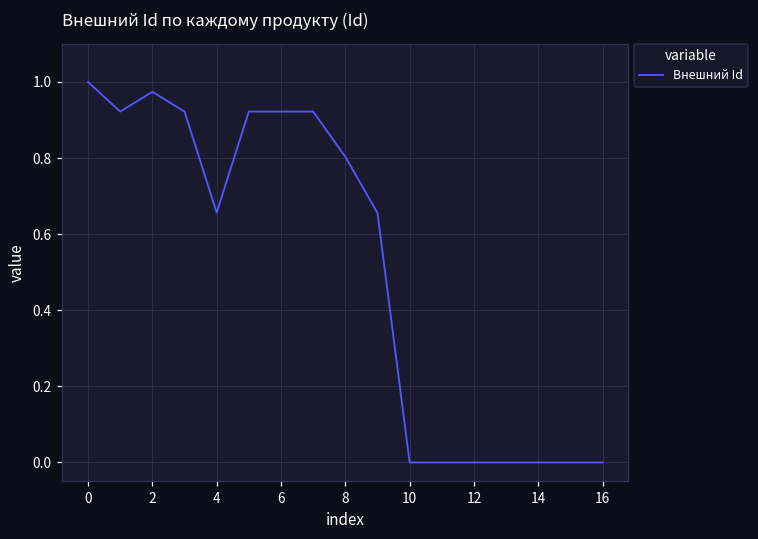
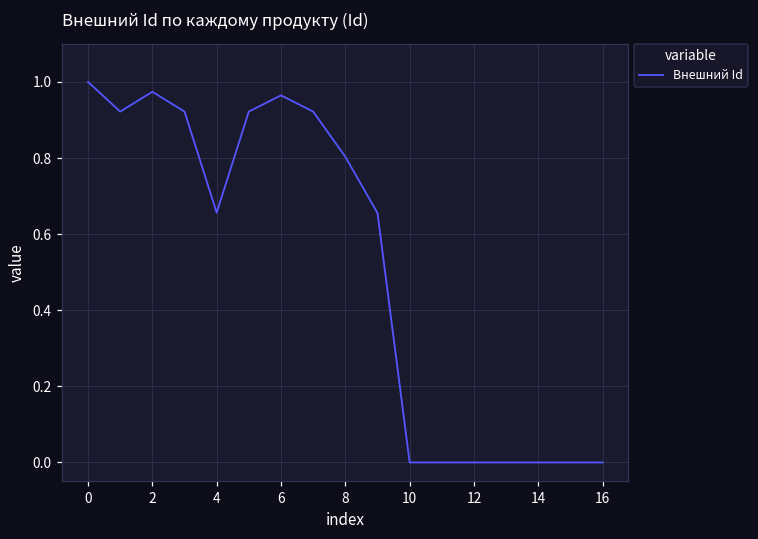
  {
    "0": 1.00,
    "2": 0.97,
    "4": 0.66,
-   "6": 0.92,
+   "6": 0.96,
    "8": 0.80,
    "10": 0.00,
    "12": 0.00,
    "14": 0.00,
    "16": 0.00
  }
